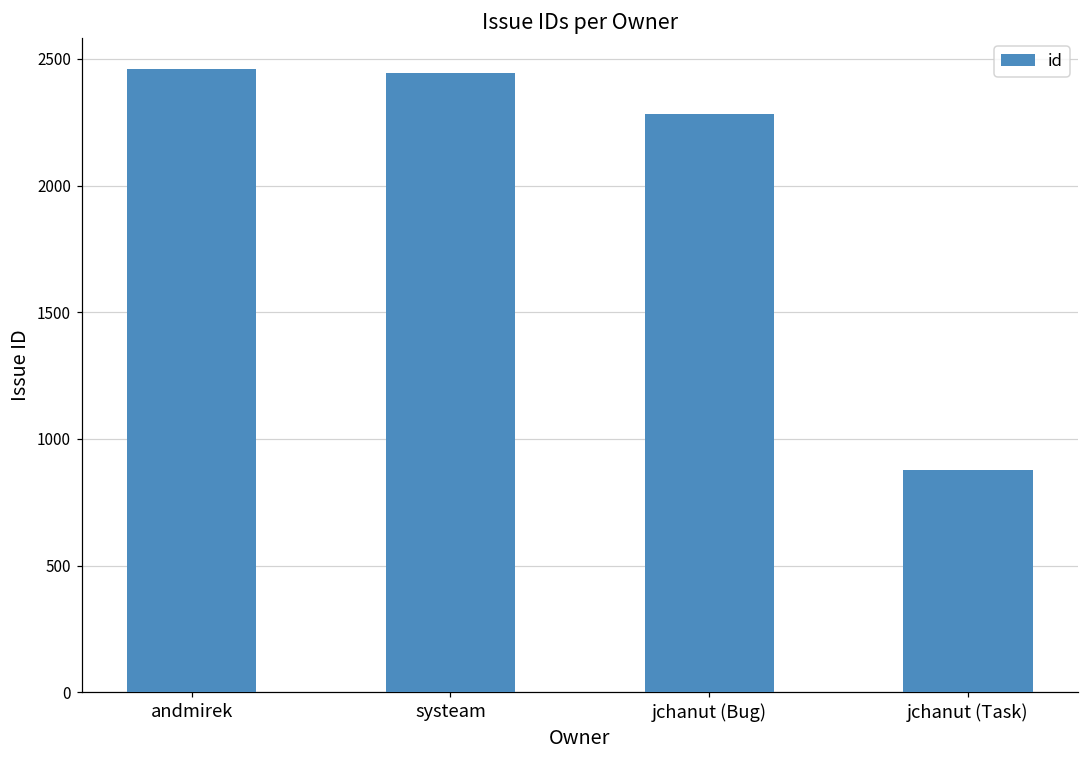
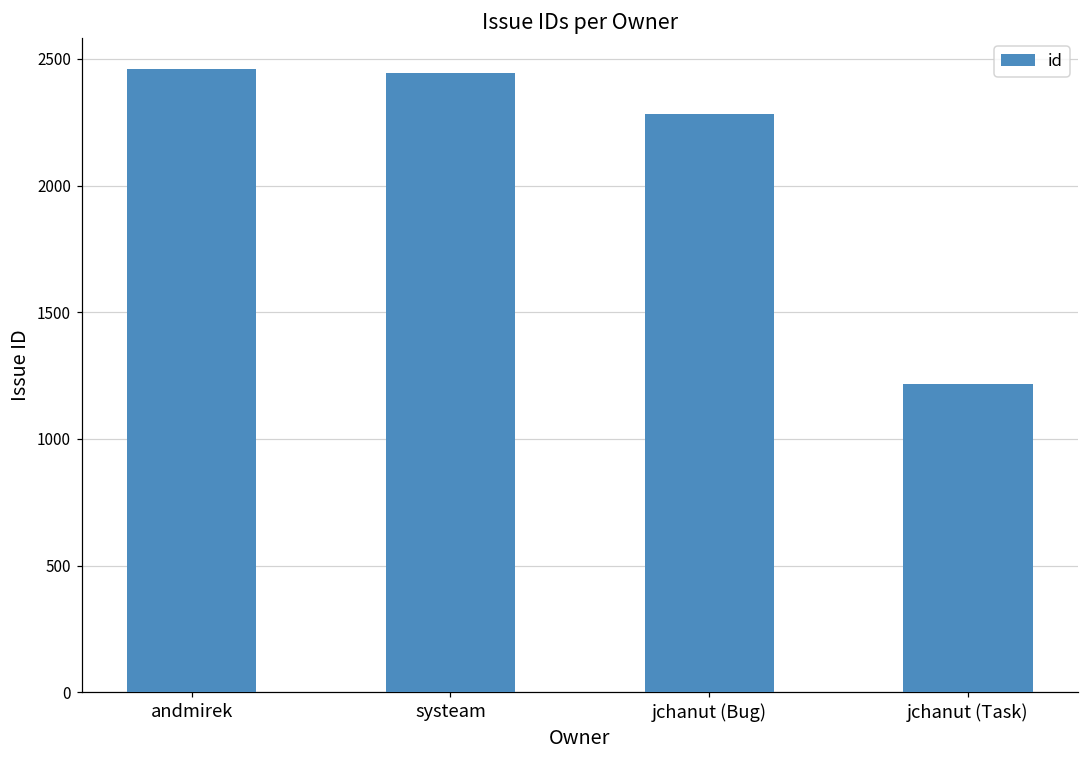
  {
    "andmirek": 2460,
    "systeam": 2450,
    "jchanut (Bug)": 2280,
-   "jchanut (Task)": 880
+   "jchanut (Task)": 1220
  }
